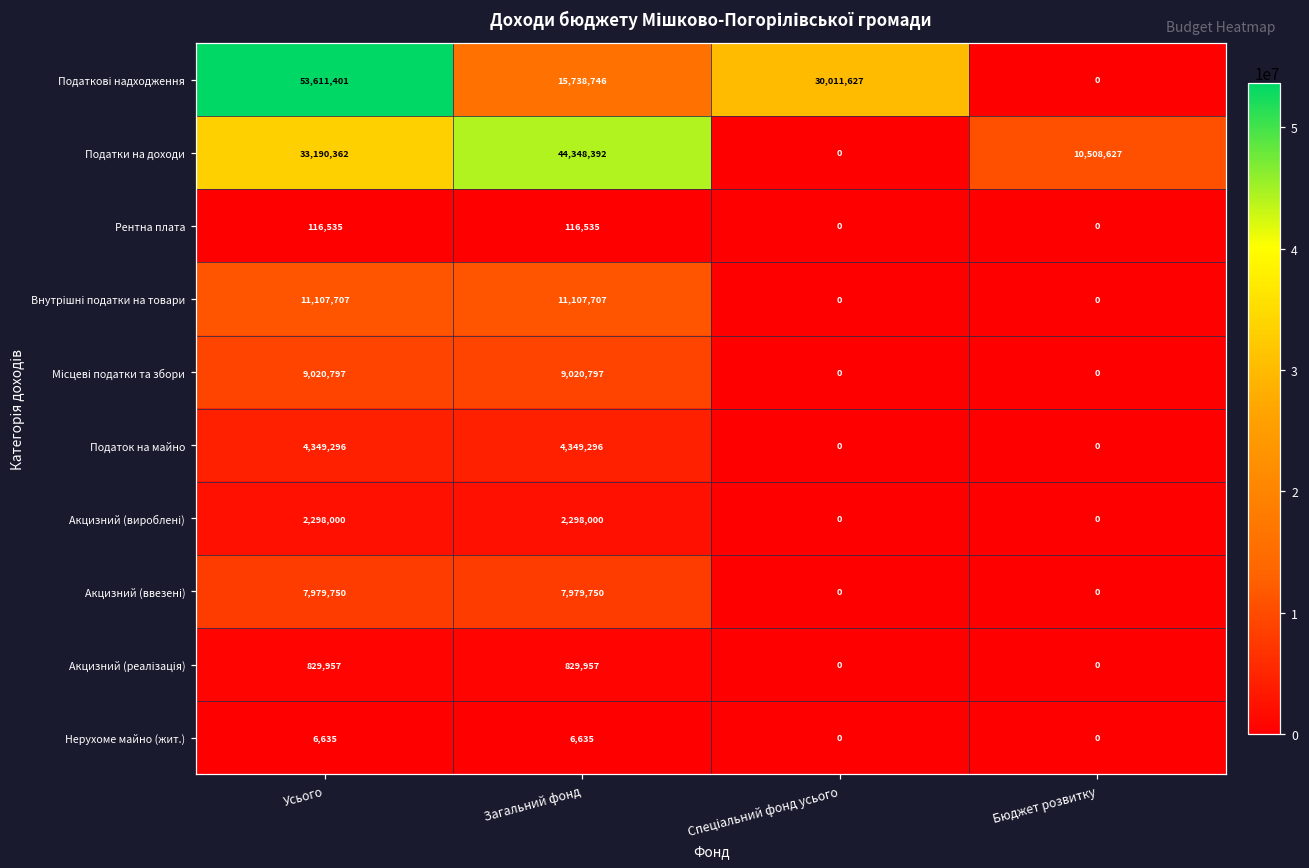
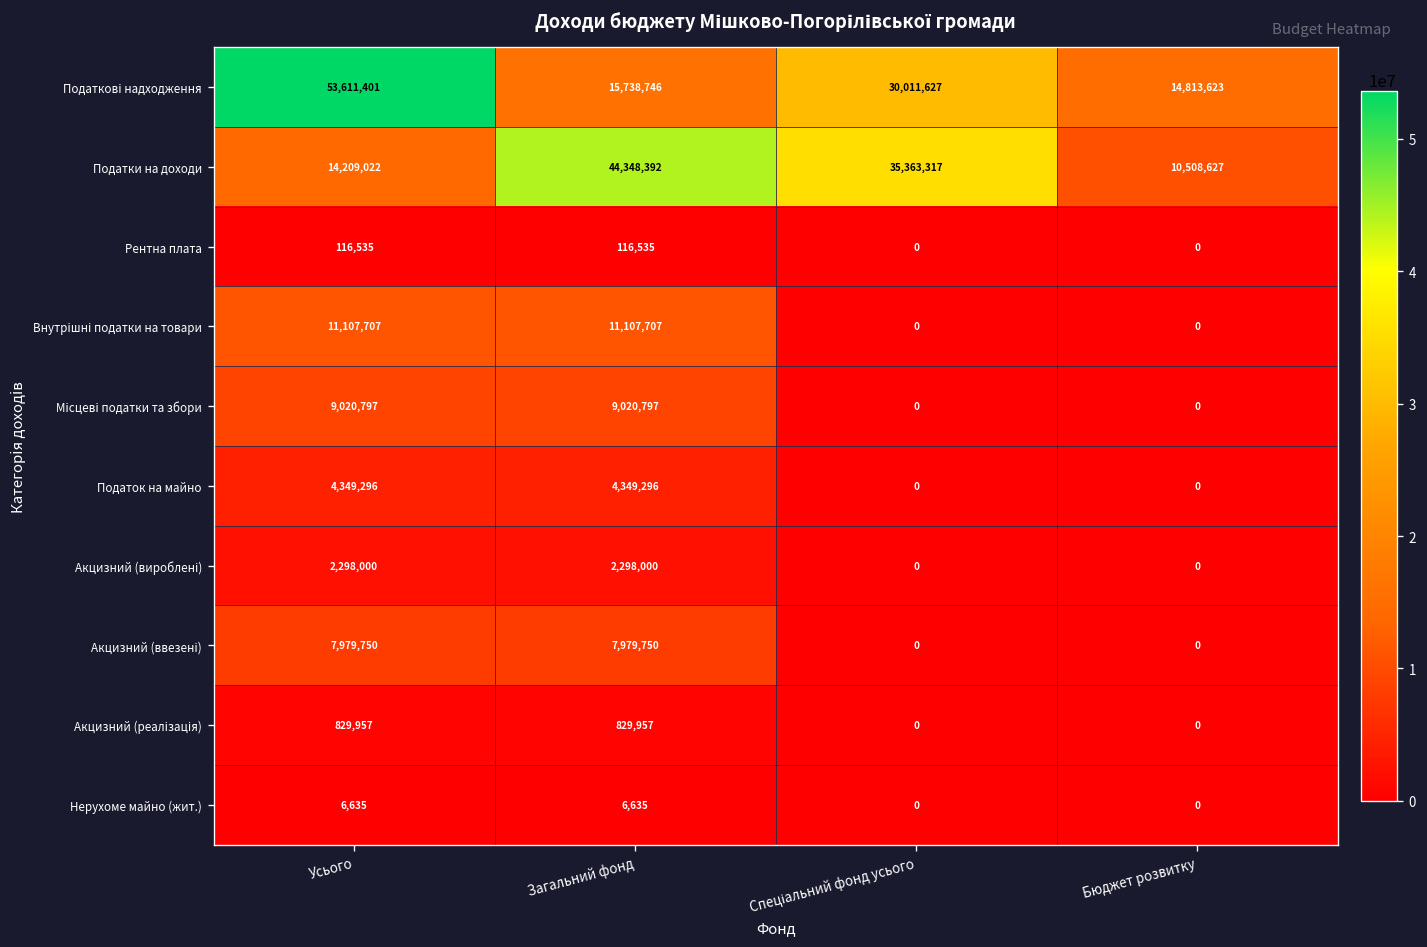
  {
    "Податкові надходження": {
      "Усього": "53,611,401",
      "Загальний фонд": "15,738,746",
      "Спеціальний фонд усього": "30,011,627",
-     "Бюджет розвитку": "0"
+     "Бюджет розвитку": "14,813,623"
    },
    "Податки на доходи": {
-     "Усього": "33,190,362",
+     "Усього": "14,209,022",
      "Загальний фонд": "44,348,392",
-     "Спеціальний фонд усього": "0",
+     "Спеціальний фонд усього": "35,363,317",
      "Бюджет розвитку": "10,508,627"
    },
    "Рентна плата": {
      "Усього": "116,535",
      "Загальний фонд": "116,535",
      "Спеціальний фонд усього": "0",
      "Бюджет розвитку": "0"
    },
    "Внутрішні податки на товари": {
      "Усього": "11,107,707",
      "Загальний фонд": "11,107,707",
      "Спеціальний фонд усього": "0",
      "Бюджет розвитку": "0"
    },
    "Місцеві податки та збори": {
      "Усього": "9,020,797",
      "Загальний фонд": "9,020,797",
      "Спеціальний фонд усього": "0",
      "Бюджет розвитку": "0"
    },
    "Податок на майно": {
      "Усього": "4,349,296",
      "Загальний фонд": "4,349,296",
      "Спеціальний фонд усього": "0",
      "Бюджет розвитку": "0"
    },
    "Акцизний (вироблені)": {
      "Усього": "2,298,000",
      "Загальний фонд": "2,298,000",
      "Спеціальний фонд усього": "0",
      "Бюджет розвитку": "0"
    },
    "Акцизний (ввезені)": {
      "Усього": "7,979,750",
      "Загальний фонд": "7,979,750",
      "Спеціальний фонд усього": "0",
      "Бюджет розвитку": "0"
    },
    "Акцизний (реалізація)": {
      "Усього": "829,957",
      "Загальний фонд": "829,957",
      "Спеціальний фонд усього": "0",
      "Бюджет розвитку": "0"
    },
    "Нерухоме майно (жит.)": {
      "Усього": "6,635",
      "Загальний фонд": "6,635",
      "Спеціальний фонд усього": "0",
      "Бюджет розвитку": "0"
    }
  }
